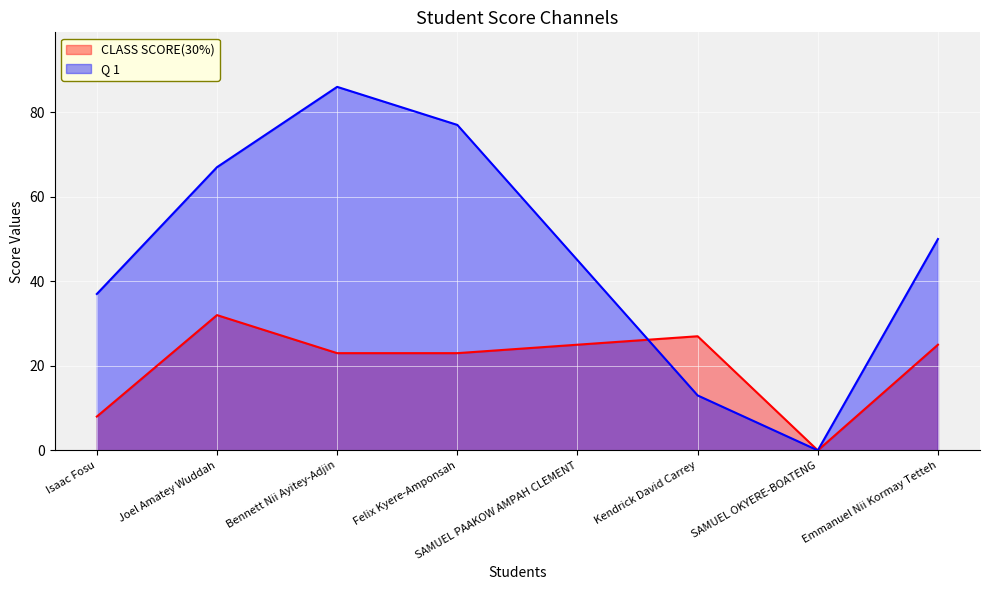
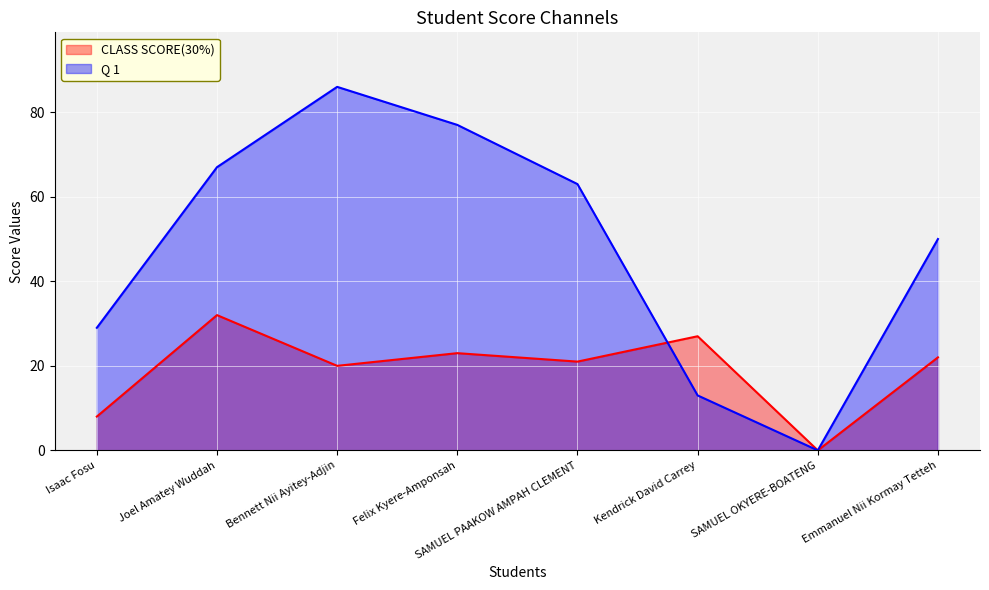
  {
    "CLASS SCORE(30%)": {
      "Isaac Fosu": 8,
      "Joel Amatey Wuddah": 32,
-     "Bennett Nii Ayitey-Adjin": 23,
+     "Bennett Nii Ayitey-Adjin": 20,
      "Felix Kyere-Amponsah": 23,
-     "SAMUEL PAAKOW AMPAH CLEMENT": 25,
+     "SAMUEL PAAKOW AMPAH CLEMENT": 21,
      "Kendrick David Carrey": 27,
-     "Emmanuel Nii Kormay Tetteh": 25
+     "Emmanuel Nii Kormay Tetteh": 22
    },
    "Q 1": {
-     "Isaac Fosu": 37,
+     "Isaac Fosu": 29,
      "Joel Amatey Wuddah": 67,
      "Bennett Nii Ayitey-Adjin": 86,
      "Felix Kyere-Amponsah": 77,
-     "SAMUEL PAAKOW AMPAH CLEMENT": 45,
+     "SAMUEL PAAKOW AMPAH CLEMENT": 63,
      "Kendrick David Carrey": 13,
      "Emmanuel Nii Kormay Tetteh": 50
    }
  }
